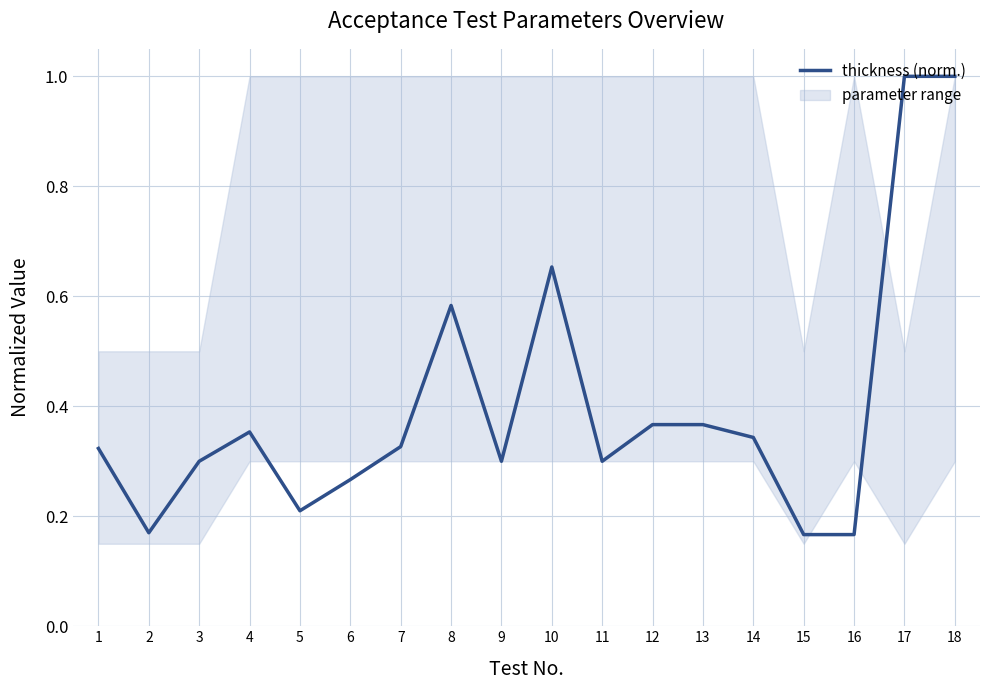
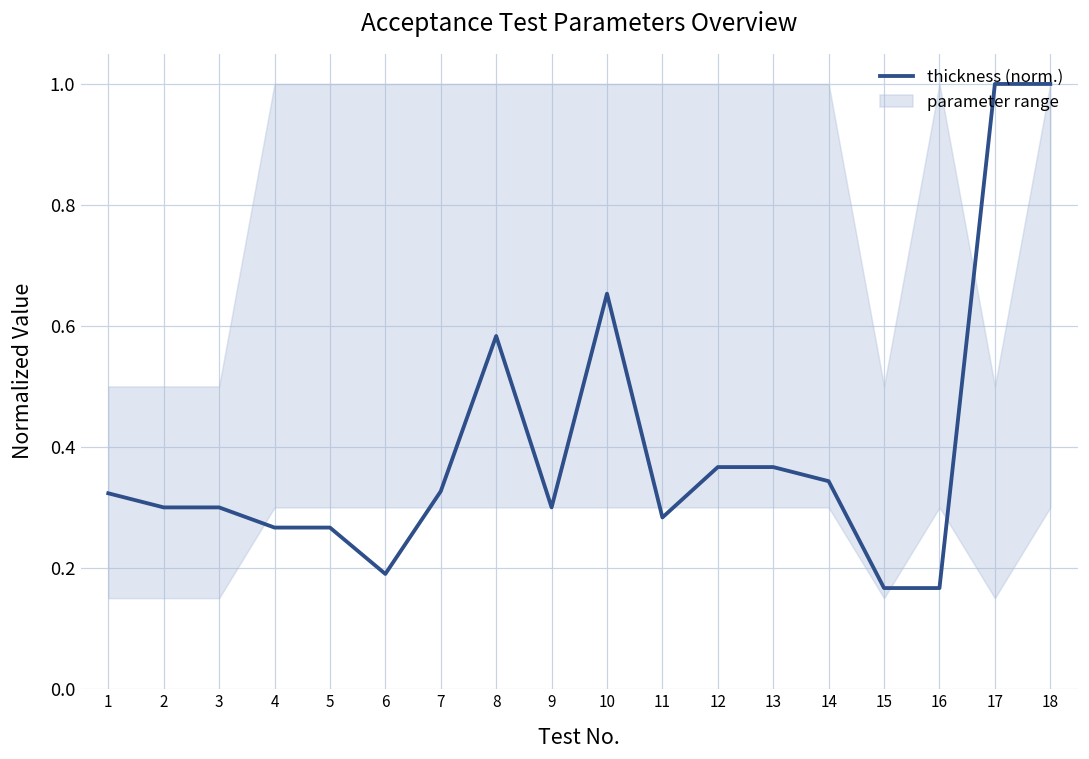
  {
    "thickness (norm.)": {
      "1": 0.32,
-     "2": 0.17,
+     "2": 0.30,
      "3": 0.30,
-     "4": 0.35,
-     "5": 0.21,
-     "6": 0.27,
+     "4": 0.27,
+     "5": 0.27,
+     "6": 0.19,
      "7": 0.33,
      "8": 0.58,
      "9": 0.30,
      "10": 0.65,
-     "11": 0.30,
+     "11": 0.28,
      "12": 0.37,
      "13": 0.37,
      "14": 0.34,
      "15": 0.17,
      "16": 0.17,
      "17": 1.00
    }
  }
